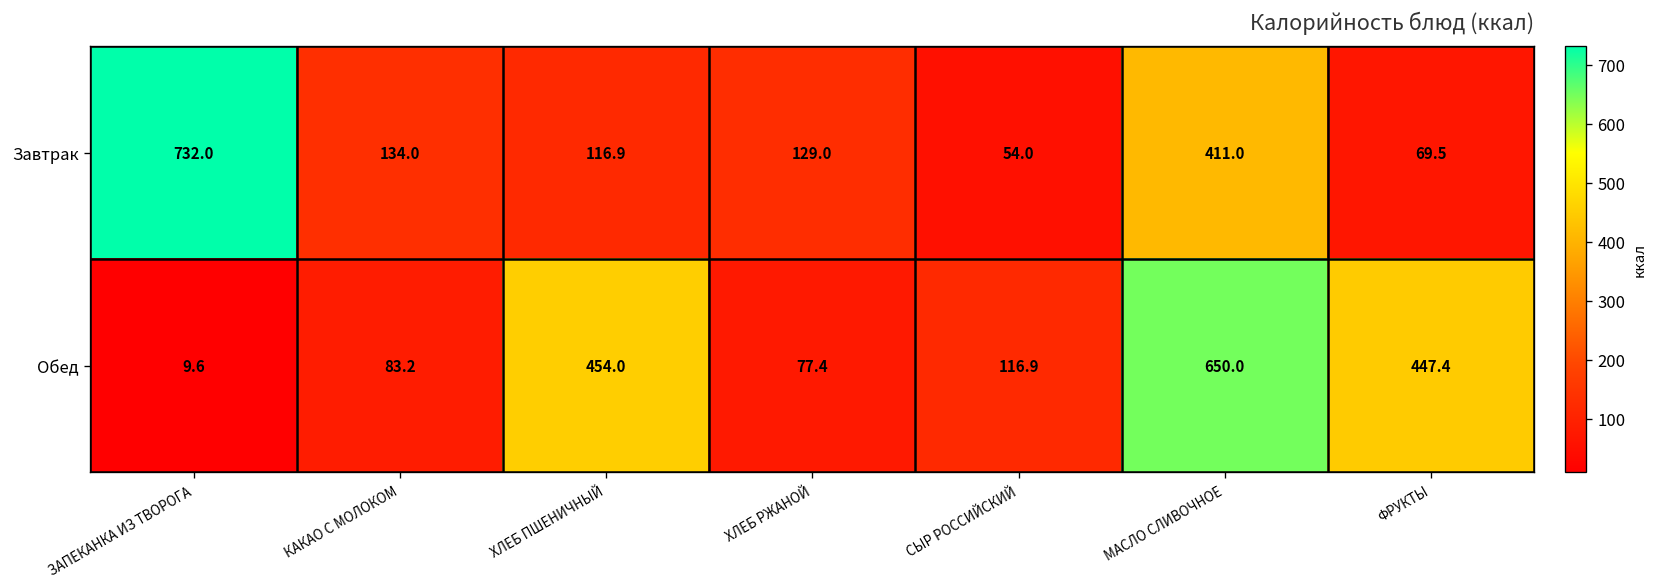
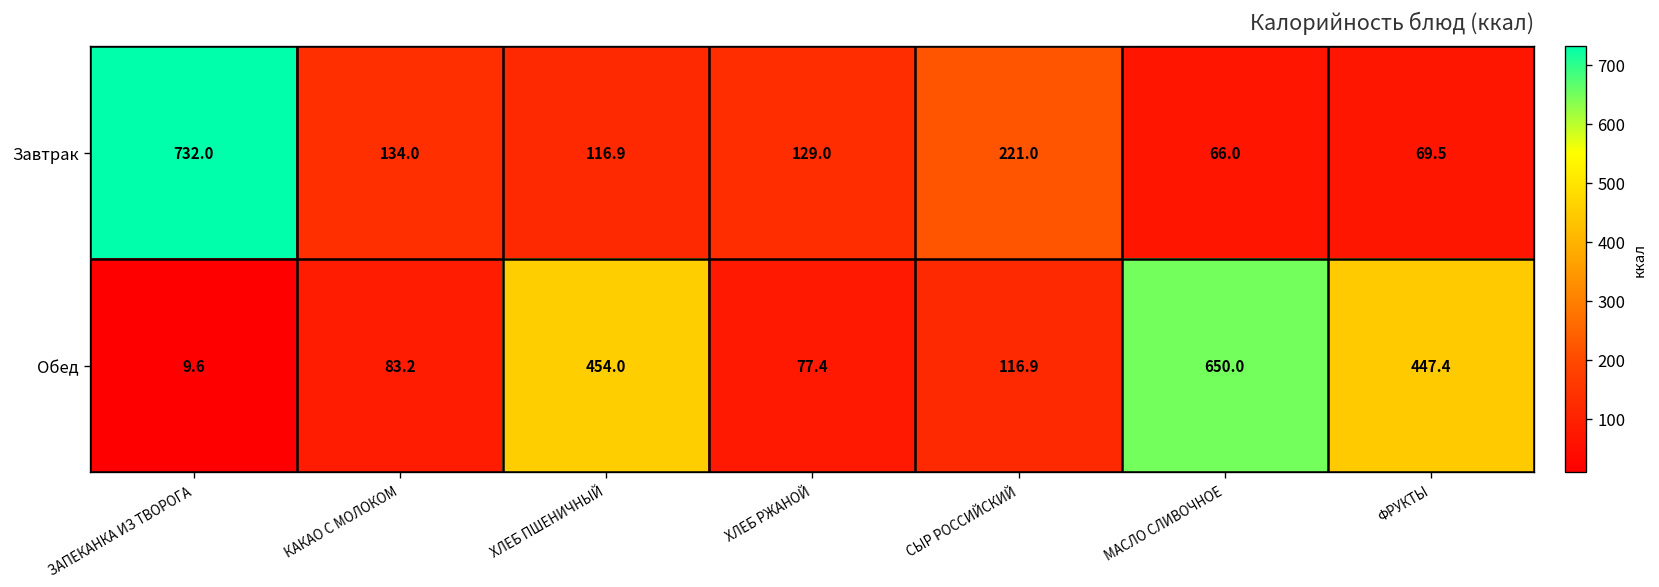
  {
    "Завтрак": {
      "ЗАПЕКАНКА ИЗ ТВОРОГА": 732.0,
      "КАКАО С МОЛОКОМ": 134.0,
      "ХЛЕБ ПШЕНИЧНЫЙ": 116.9,
      "ХЛЕБ РЖАНОЙ": 129.0,
-     "СЫР РОССИЙСКИЙ": 54.0,
-     "МАСЛО СЛИВОЧНОЕ": 411.0,
+     "СЫР РОССИЙСКИЙ": 221.0,
+     "МАСЛО СЛИВОЧНОЕ": 66.0,
      "ФРУКТЫ": 69.5
    },
    "Обед": {
      "ЗАПЕКАНКА ИЗ ТВОРОГА": 9.6,
      "КАКАО С МОЛОКОМ": 83.2,
      "ХЛЕБ ПШЕНИЧНЫЙ": 454.0,
      "ХЛЕБ РЖАНОЙ": 77.4,
      "СЫР РОССИЙСКИЙ": 116.9,
      "МАСЛО СЛИВОЧНОЕ": 650.0,
      "ФРУКТЫ": 447.4
    }
  }
